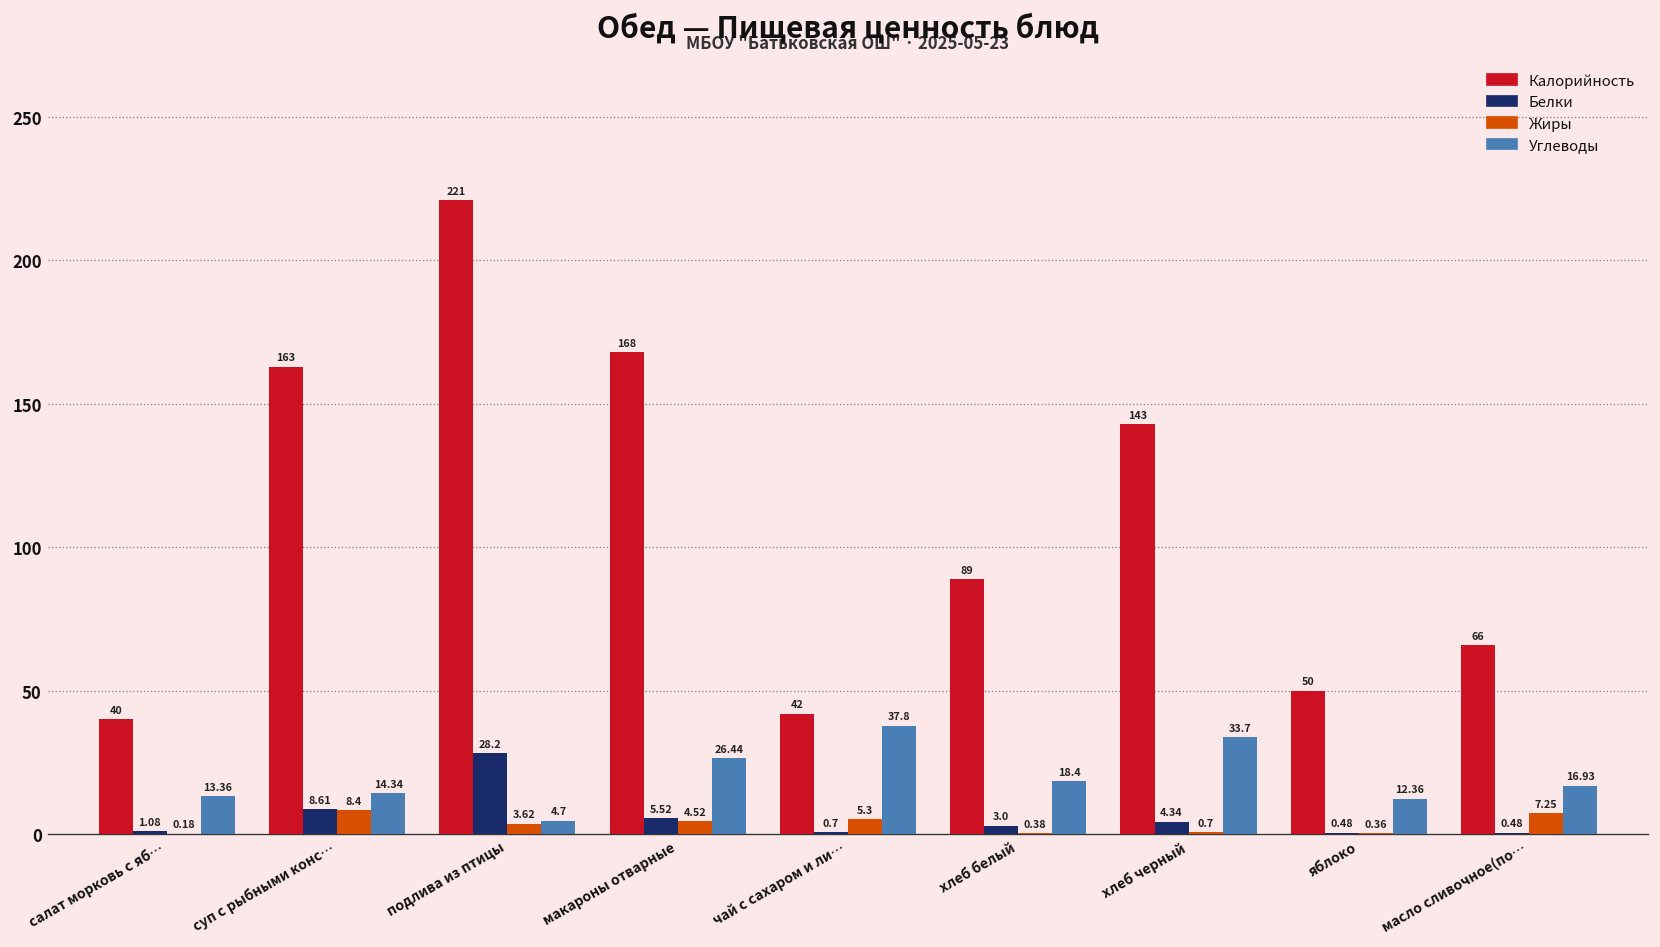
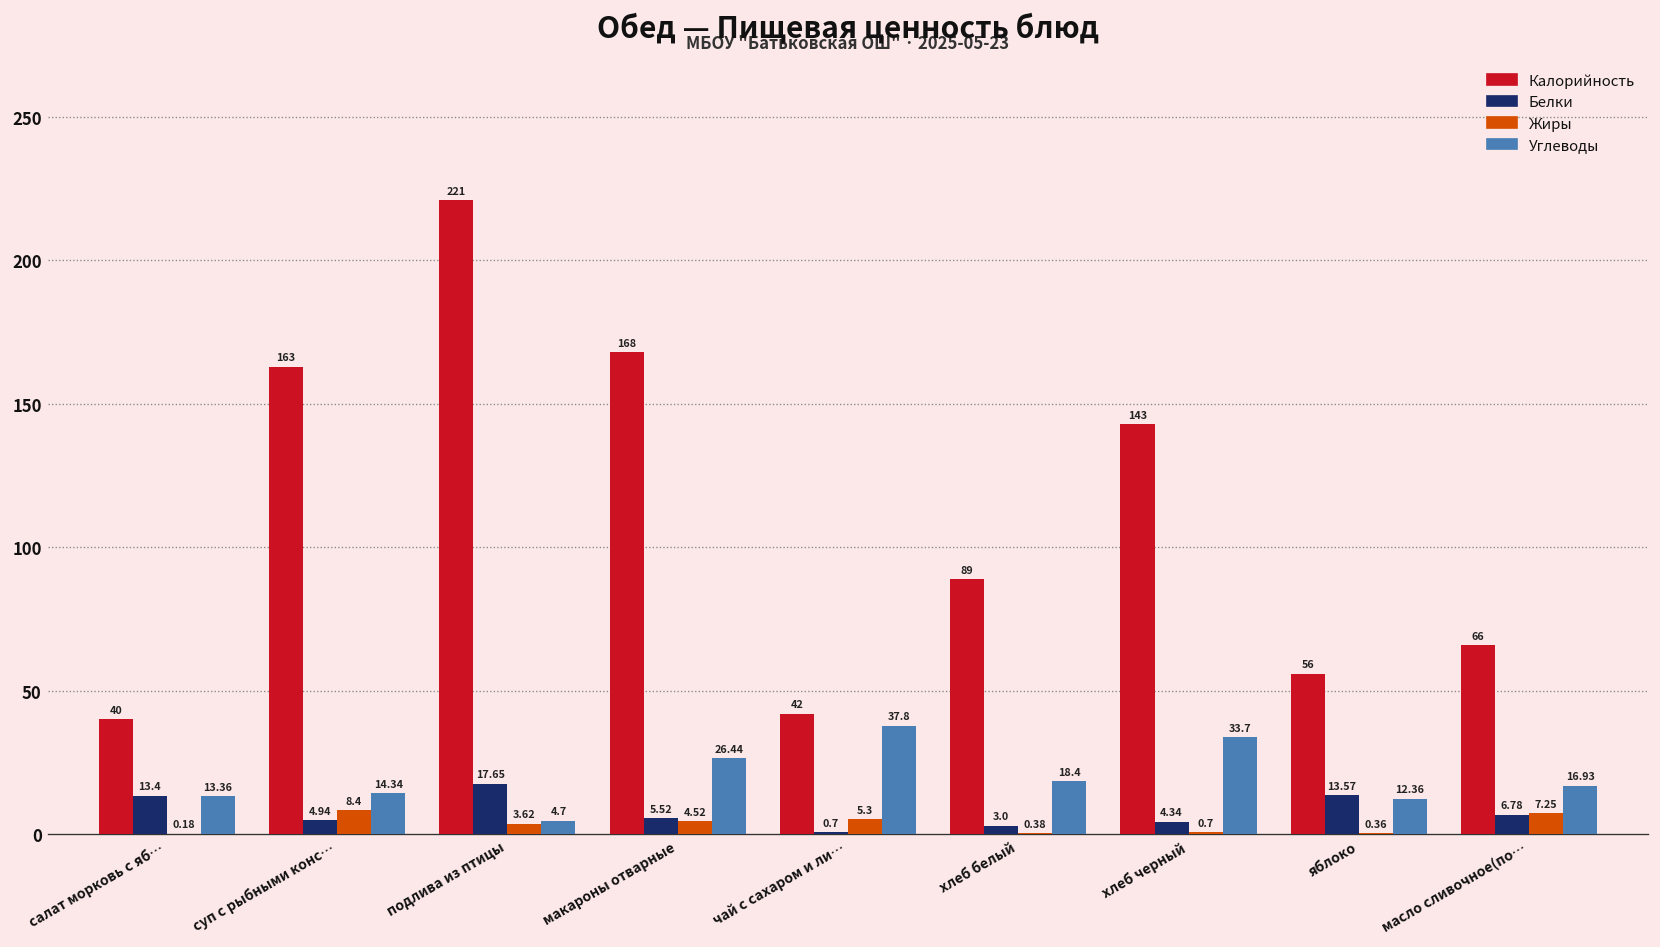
  {
    "Калорийность": {
      "салат морковь с яб…": 40,
      "суп с рыбными конс…": 163,
      "подлива из птицы": 221,
      "макароны отварные": 168,
      "чай с сахаром и ли…": 42,
      "хлеб белый": 89,
      "хлеб черный": 143,
-     "яблоко": 50,
+     "яблоко": 56,
      "масло сливочное(по…": 66
    },
    "Белки": {
-     "салат морковь с яб…": 1.08,
-     "суп с рыбными конс…": 8.61,
-     "подлива из птицы": 28.2,
+     "салат морковь с яб…": 13.4,
+     "суп с рыбными конс…": 4.94,
+     "подлива из птицы": 17.65,
      "макароны отварные": 5.52,
      "чай с сахаром и ли…": 0.7,
      "хлеб белый": 3.0,
      "хлеб черный": 4.34,
-     "яблоко": 0.48,
-     "масло сливочное(по…": 0.48
+     "яблоко": 13.57,
+     "масло сливочное(по…": 6.78
    },
    "Жиры": {
      "салат морковь с яб…": 0.18,
      "суп с рыбными конс…": 8.4,
      "подлива из птицы": 3.62,
      "макароны отварные": 4.52,
      "чай с сахаром и ли…": 5.3,
      "хлеб белый": 0.38,
      "хлеб черный": 0.7,
      "яблоко": 0.36,
      "масло сливочное(по…": 7.25
    },
    "Углеводы": {
      "салат морковь с яб…": 13.36,
      "суп с рыбными конс…": 14.34,
      "подлива из птицы": 4.7,
      "макароны отварные": 26.44,
      "чай с сахаром и ли…": 37.8,
      "хлеб белый": 18.4,
      "хлеб черный": 33.7,
      "яблоко": 12.36,
      "масло сливочное(по…": 16.93
    }
  }
